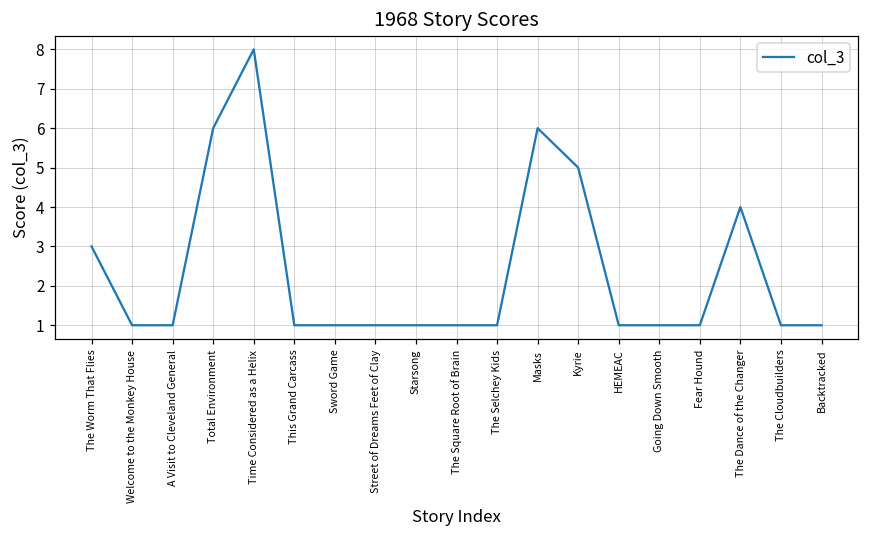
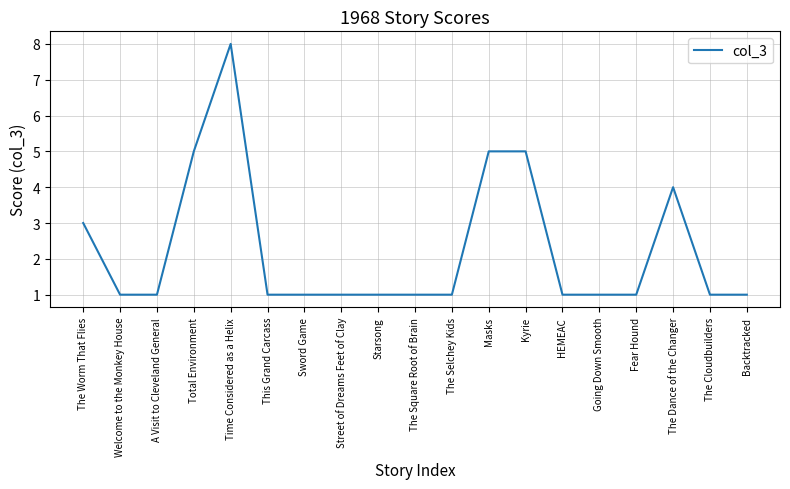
  {
    "The Worm That Flies": 3,
    "Welcome to the Monkey House": 1,
    "A Visit to Cleveland General": 1,
-   "Total Environment": 6,
+   "Total Environment": 5,
    "Time Considered as a Helix": 8,
    "This Grand Carcass": 1,
    "Sword Game": 1,
    "Street of Dreams Feet of Clay": 1,
    "Starsong": 1,
    "The Square Root of Brain": 1,
    "The Selchey Kids": 1,
-   "Masks": 6,
+   "Masks": 5,
    "Kyrie": 5,
    "HEMEAC": 1,
    "Going Down Smooth": 1,
    "Fear Hound": 1,
    "The Dance of the Changer": 4,
    "The Cloudbuilders": 1,
    "Backtracked": 1
  }
